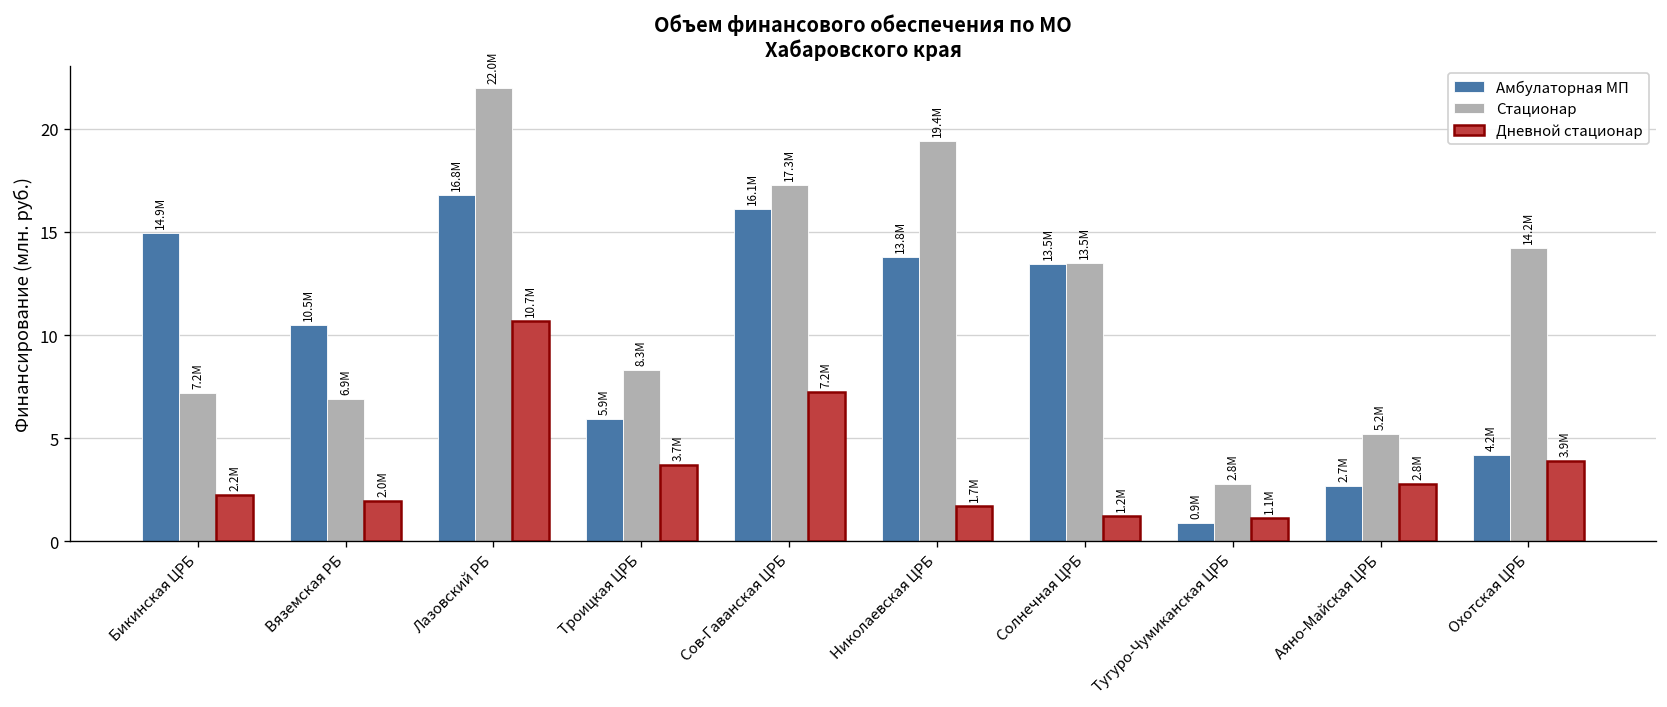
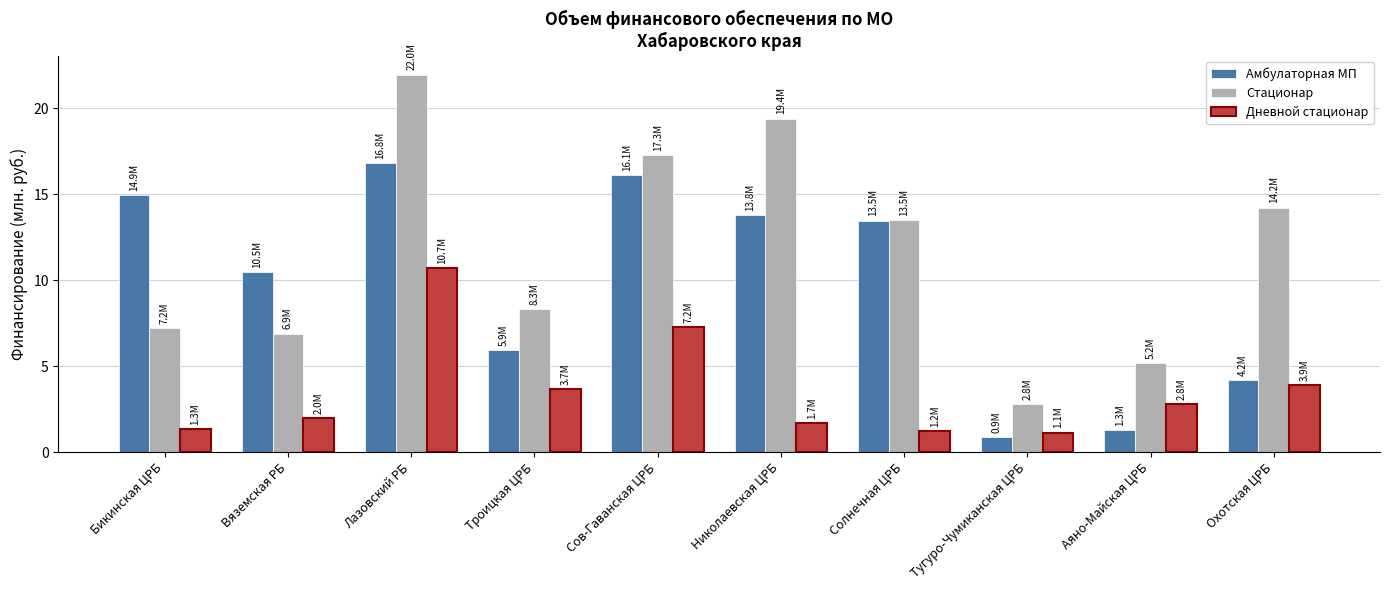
  {
    "Амбулаторная МП": {
      "Бикинская ЦРБ": "14.9M",
      "Вяземская РБ": "10.5M",
      "Лазовский РБ": "16.8M",
      "Троицкая ЦРБ": "5.9M",
      "Сов-Гаванская ЦРБ": "16.1M",
      "Николаевская ЦРБ": "13.8M",
      "Солнечная ЦРБ": "13.5M",
      "Тугуро-Чумиканская ЦРБ": "0.9M",
-     "Аяно-Майская ЦРБ": "2.7M",
+     "Аяно-Майская ЦРБ": "1.3M",
      "Охотская ЦРБ": "4.2M"
    },
    "Стационар": {
      "Бикинская ЦРБ": "7.2M",
      "Вяземская РБ": "6.9M",
      "Лазовский РБ": "22.0M",
      "Троицкая ЦРБ": "8.3M",
      "Сов-Гаванская ЦРБ": "17.3M",
      "Николаевская ЦРБ": "19.4M",
      "Солнечная ЦРБ": "13.5M",
      "Тугуро-Чумиканская ЦРБ": "2.8M",
      "Аяно-Майская ЦРБ": "5.2M",
      "Охотская ЦРБ": "14.2M"
    },
    "Дневной стационар": {
-     "Бикинская ЦРБ": "2.2M",
+     "Бикинская ЦРБ": "1.3M",
      "Вяземская РБ": "2.0M",
      "Лазовский РБ": "10.7M",
      "Троицкая ЦРБ": "3.7M",
      "Сов-Гаванская ЦРБ": "7.2M",
      "Николаевская ЦРБ": "1.7M",
      "Солнечная ЦРБ": "1.2M",
      "Тугуро-Чумиканская ЦРБ": "1.1M",
      "Аяно-Майская ЦРБ": "2.8M",
      "Охотская ЦРБ": "3.9M"
    }
  }
